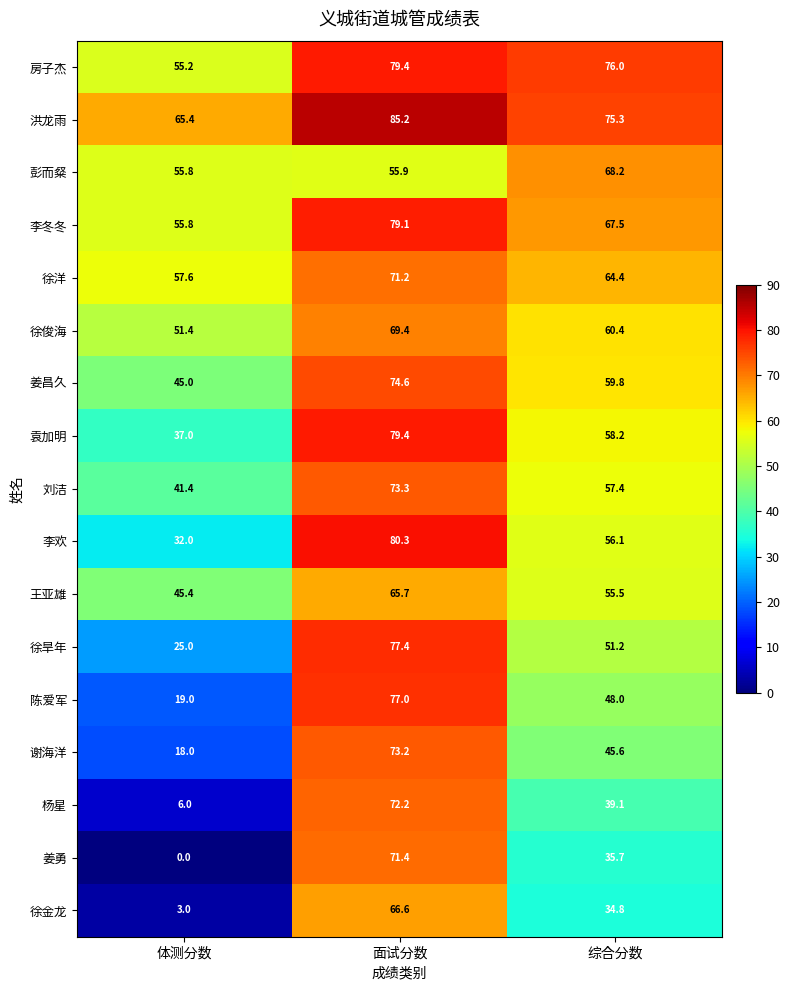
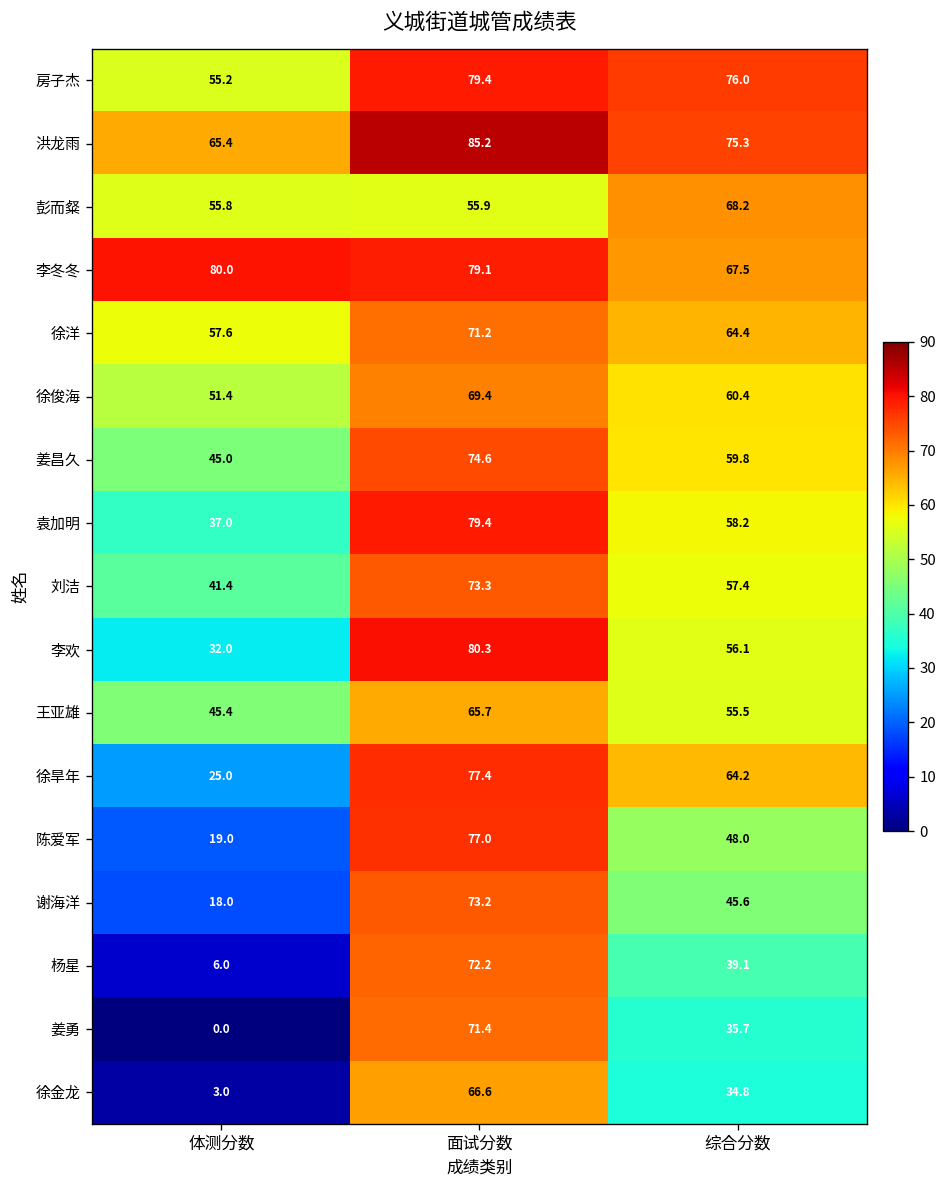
  {
    "房子杰": {
      "体测分数": 55.2,
      "面试分数": 79.4,
      "综合分数": 76.0
    },
    "洪龙雨": {
      "体测分数": 65.4,
      "面试分数": 85.2,
      "综合分数": 75.3
    },
    "彭而粲": {
      "体测分数": 55.8,
      "面试分数": 55.9,
      "综合分数": 68.2
    },
    "李冬冬": {
-     "体测分数": 55.8,
+     "体测分数": 80.0,
      "面试分数": 79.1,
      "综合分数": 67.5
    },
    "徐洋": {
      "体测分数": 57.6,
      "面试分数": 71.2,
      "综合分数": 64.4
    },
    "徐俊海": {
      "体测分数": 51.4,
      "面试分数": 69.4,
      "综合分数": 60.4
    },
    "姜昌久": {
      "体测分数": 45.0,
      "面试分数": 74.6,
      "综合分数": 59.8
    },
    "袁加明": {
      "体测分数": 37.0,
      "面试分数": 79.4,
      "综合分数": 58.2
    },
    "刘洁": {
      "体测分数": 41.4,
      "面试分数": 73.3,
      "综合分数": 57.4
    },
    "李欢": {
      "体测分数": 32.0,
      "面试分数": 80.3,
      "综合分数": 56.1
    },
    "王亚雄": {
      "体测分数": 45.4,
      "面试分数": 65.7,
      "综合分数": 55.5
    },
    "徐旱年": {
      "体测分数": 25.0,
      "面试分数": 77.4,
-     "综合分数": 51.2
+     "综合分数": 64.2
    },
    "陈爱军": {
      "体测分数": 19.0,
      "面试分数": 77.0,
      "综合分数": 48.0
    },
    "谢海洋": {
      "体测分数": 18.0,
      "面试分数": 73.2,
      "综合分数": 45.6
    },
    "杨星": {
      "体测分数": 6.0,
      "面试分数": 72.2,
      "综合分数": 39.1
    },
    "姜勇": {
      "体测分数": 0.0,
      "面试分数": 71.4,
      "综合分数": 35.7
    },
    "徐金龙": {
      "体测分数": 3.0,
      "面试分数": 66.6,
      "综合分数": 34.8
    }
  }
